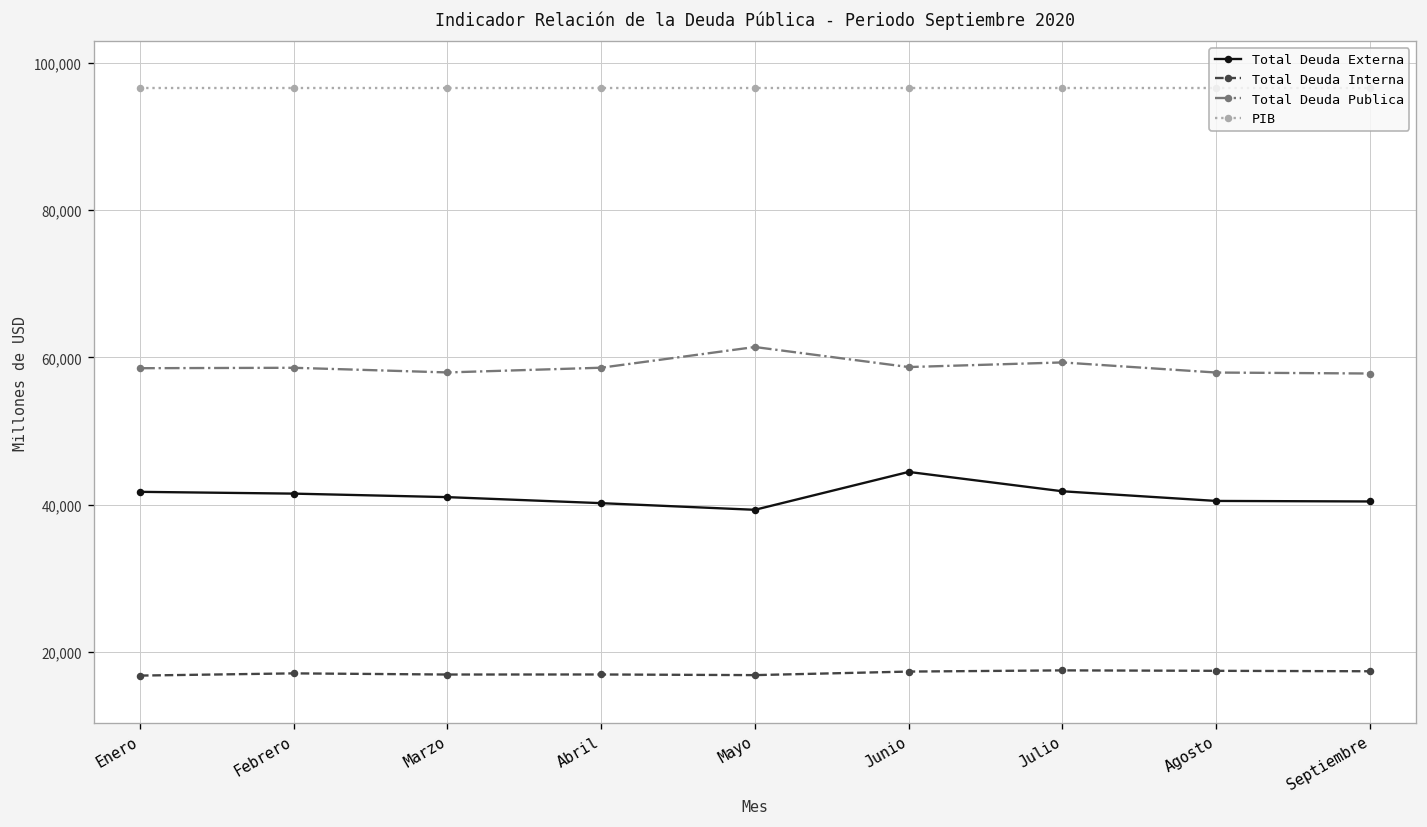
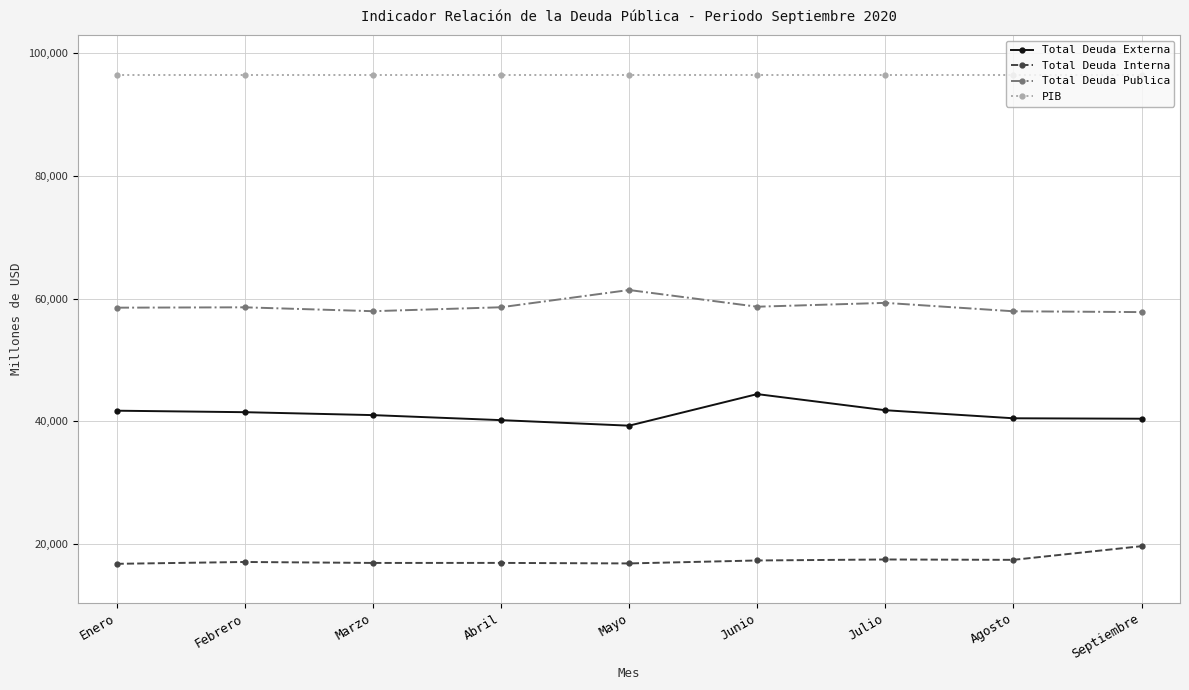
  {
    "Total Deuda Externa": {
      "Enero": "42,000",
      "Febrero": "41,000",
      "Marzo": "41,000",
      "Abril": "40,000",
      "Mayo": "39,000",
      "Junio": "44,000",
      "Julio": "42,000",
      "Agosto": "41,000",
      "Septiembre": "40,000"
    },
    "Total Deuda Interna": {
      "Enero": "17,000",
      "Febrero": "17,000",
      "Marzo": "17,000",
      "Abril": "17,000",
      "Mayo": "17,000",
      "Junio": "17,000",
      "Julio": "17,000",
      "Agosto": "17,000",
-     "Septiembre": "17,000"
+     "Septiembre": "20,000"
    },
    "Total Deuda Publica": {
      "Enero": "59,000",
      "Febrero": "59,000",
      "Marzo": "58,000",
      "Abril": "59,000",
      "Mayo": "61,000",
      "Junio": "59,000",
      "Julio": "59,000",
      "Agosto": "58,000",
      "Septiembre": "58,000"
    },
    "PIB": {
      "Enero": "97,000",
      "Febrero": "97,000",
      "Marzo": "97,000",
      "Abril": "97,000",
      "Mayo": "97,000",
      "Junio": "97,000",
      "Julio": "97,000"
    }
  }
